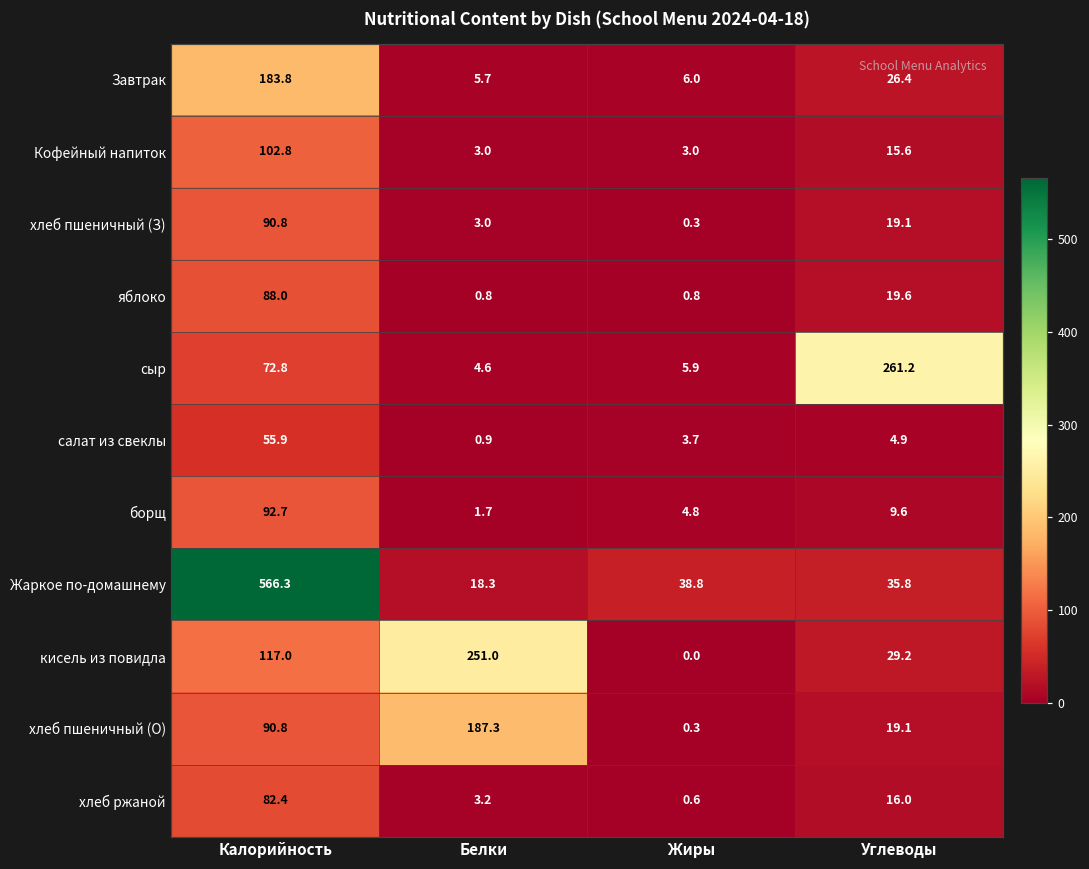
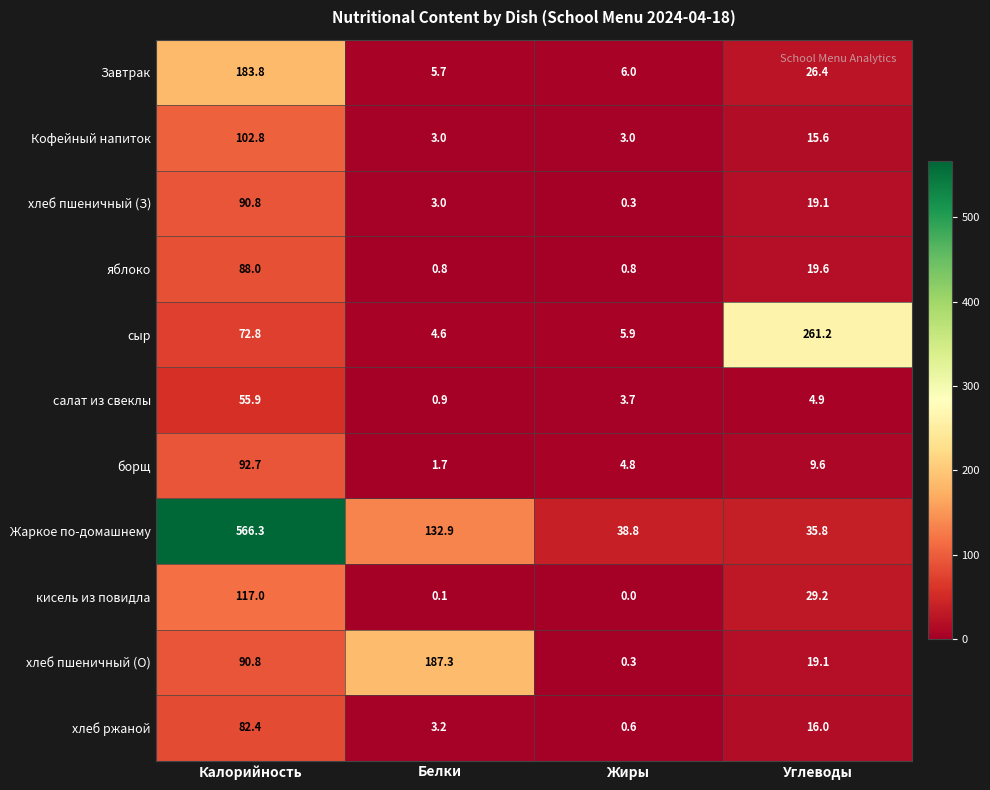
  {
    "Завтрак": {
      "Калорийность": 183.8,
      "Белки": 5.7,
      "Жиры": 6.0
    },
    "Кофейный напиток": {
      "Калорийность": 102.8,
      "Белки": 3.0,
      "Жиры": 3.0,
      "Углеводы": 15.6
    },
    "хлеб пшеничный (З)": {
      "Калорийность": 90.8,
      "Белки": 3.0,
      "Жиры": 0.3,
      "Углеводы": 19.1
    },
    "яблоко": {
      "Калорийность": 88.0,
      "Белки": 0.8,
      "Жиры": 0.8,
      "Углеводы": 19.6
    },
    "сыр": {
      "Калорийность": 72.8,
      "Белки": 4.6,
      "Жиры": 5.9,
      "Углеводы": 261.2
    },
    "салат из свеклы": {
      "Калорийность": 55.9,
      "Белки": 0.9,
      "Жиры": 3.7,
      "Углеводы": 4.9
    },
    "борщ": {
      "Калорийность": 92.7,
      "Белки": 1.7,
      "Жиры": 4.8,
      "Углеводы": 9.6
    },
    "Жаркое по-домашнему": {
      "Калорийность": 566.3,
-     "Белки": 18.3,
+     "Белки": 132.9,
      "Жиры": 38.8,
      "Углеводы": 35.8
    },
    "кисель из повидла": {
      "Калорийность": 117.0,
-     "Белки": 251.0,
+     "Белки": 0.1,
      "Жиры": 0.0,
      "Углеводы": 29.2
    },
    "хлеб пшеничный (О)": {
      "Калорийность": 90.8,
      "Белки": 187.3,
      "Жиры": 0.3,
      "Углеводы": 19.1
    },
    "хлеб ржаной": {
      "Калорийность": 82.4,
      "Белки": 3.2,
      "Жиры": 0.6,
      "Углеводы": 16.0
    }
  }
